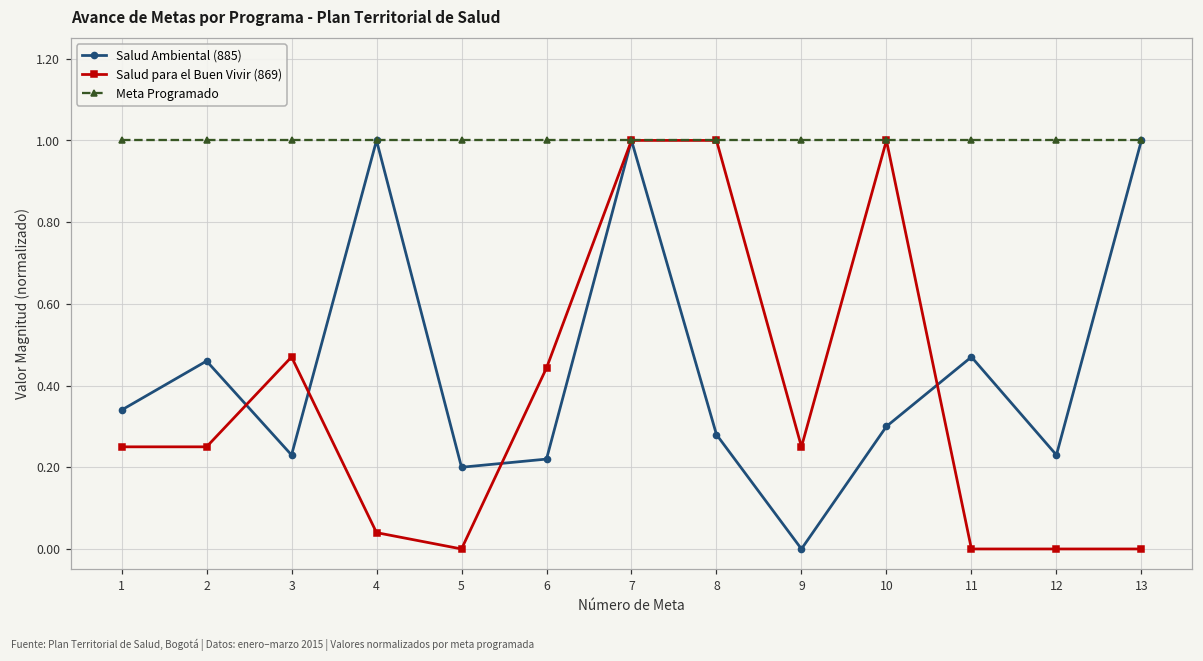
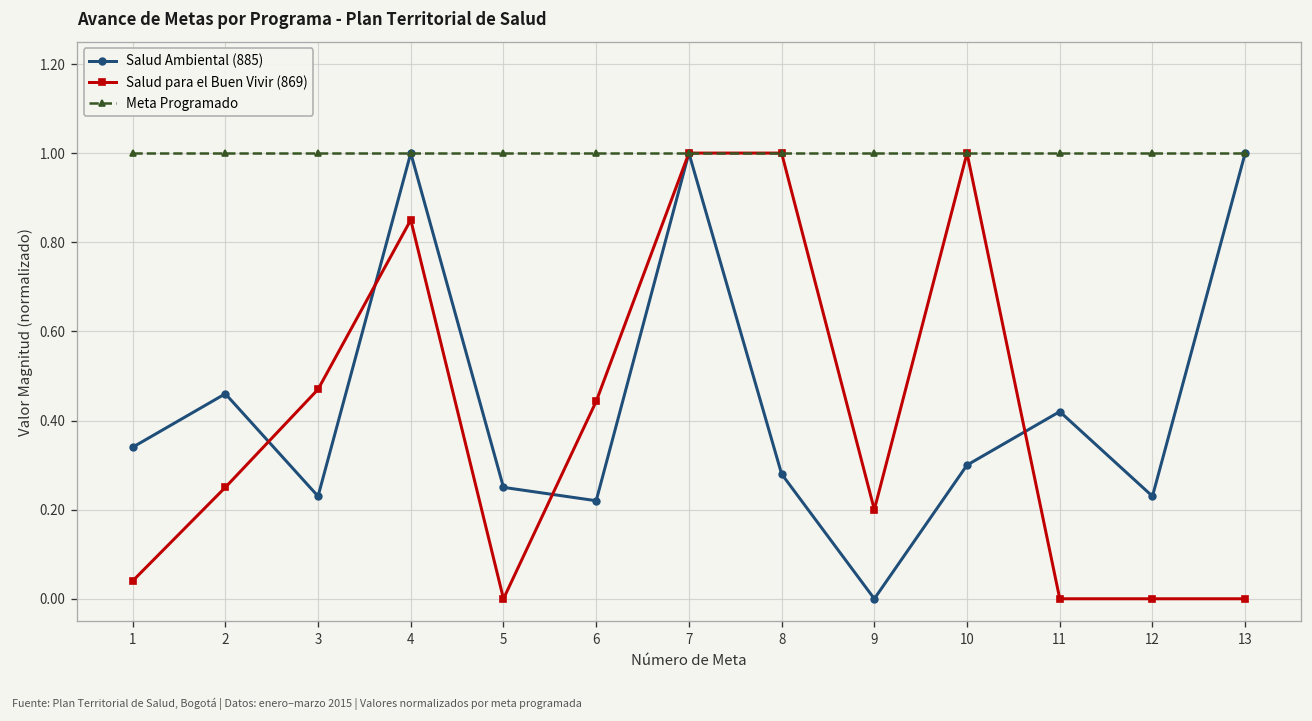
  {
    "Salud Ambiental (885)": {
      "1": 0.34,
      "2": 0.46,
      "3": 0.23,
-     "5": 0.20,
+     "5": 0.25,
      "6": 0.22,
      "8": 0.28,
      "9": 0.00,
      "10": 0.30,
-     "11": 0.47,
+     "11": 0.42,
      "12": 0.23
    },
    "Salud para el Buen Vivir (869)": {
-     "1": 0.25,
+     "1": 0.04,
      "2": 0.25,
      "3": 0.47,
-     "4": 0.04,
+     "4": 0.85,
      "5": 0.00,
      "6": 0.44,
-     "9": 0.25,
+     "9": 0.20,
      "11": 0.00,
      "12": 0.00,
      "13": 0.00
    },
    "Meta Programado": {
      "1": 1.00,
      "2": 1.00,
      "3": 1.00,
      "5": 1.00,
      "6": 1.00,
      "9": 1.00,
      "11": 1.00,
      "12": 1.00
    }
  }
